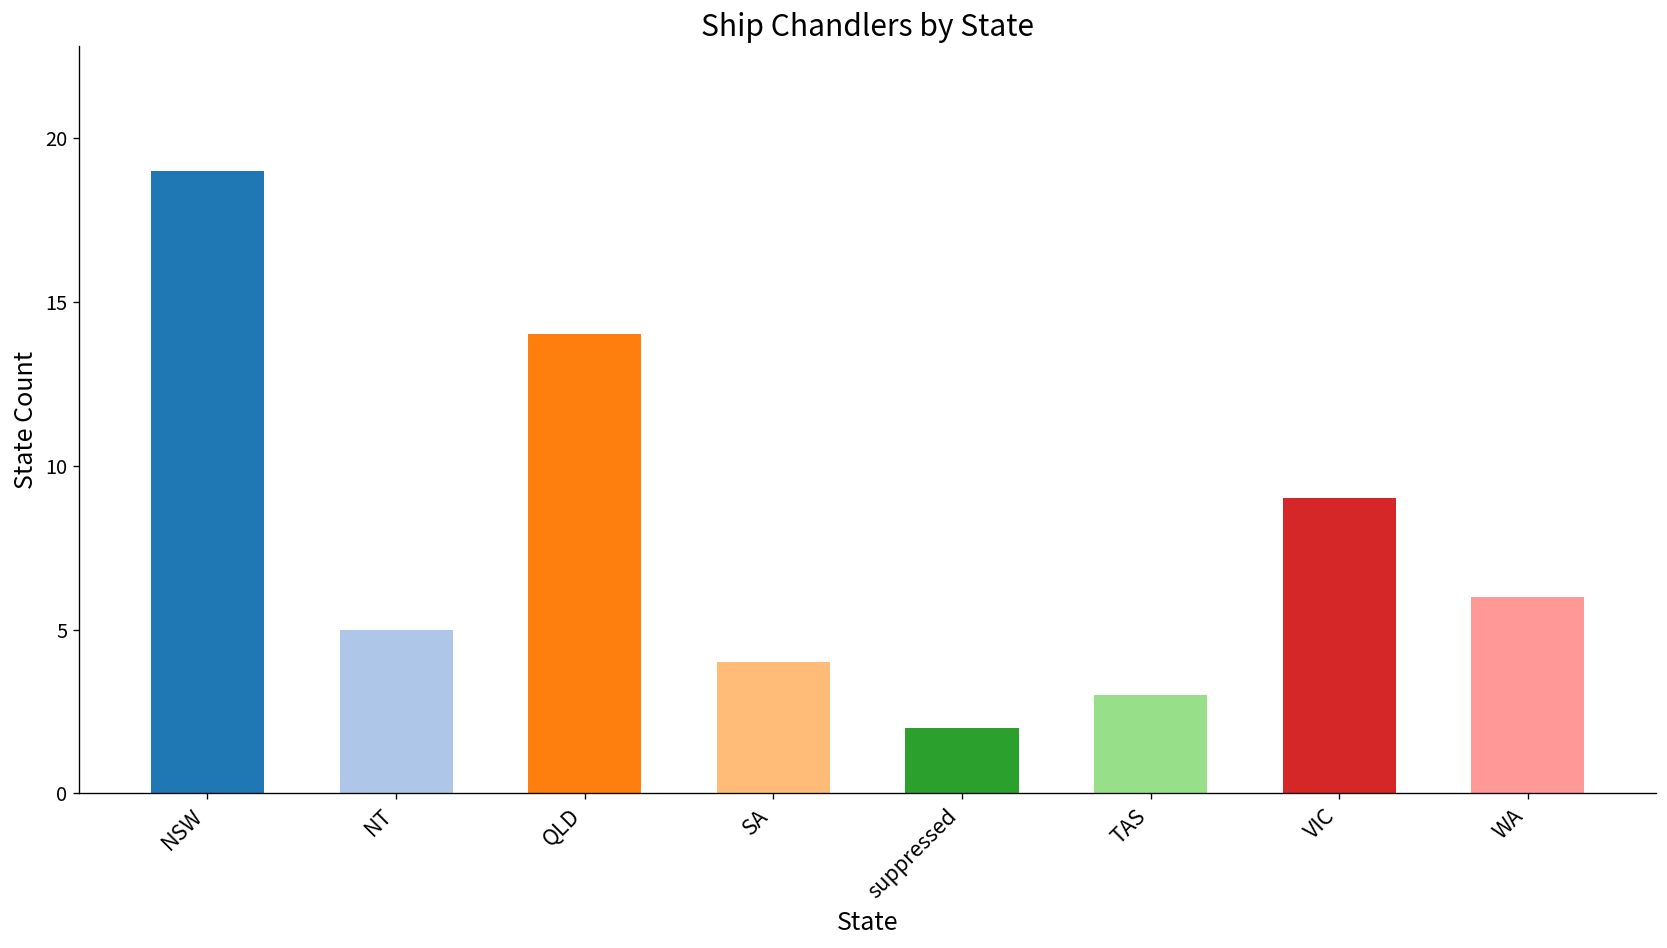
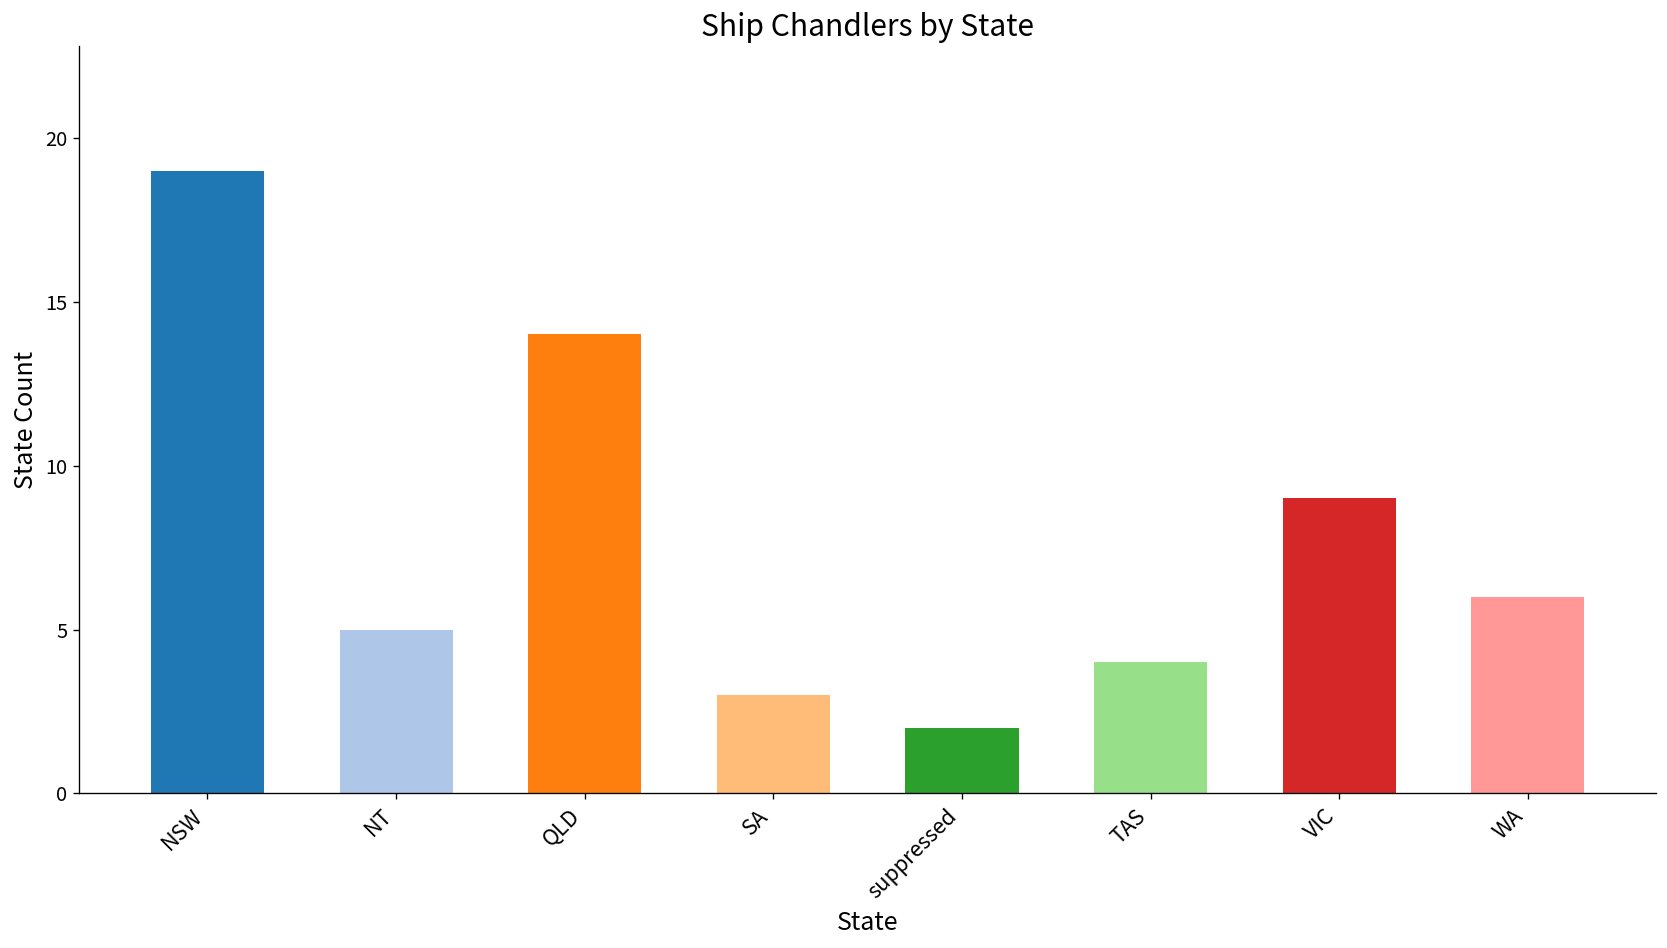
  {
    "NSW": 19,
    "NT": 5,
    "QLD": 14,
-   "SA": 4,
+   "SA": 3,
    "suppressed": 2,
-   "TAS": 3,
+   "TAS": 4,
    "VIC": 9,
    "WA": 6
  }
